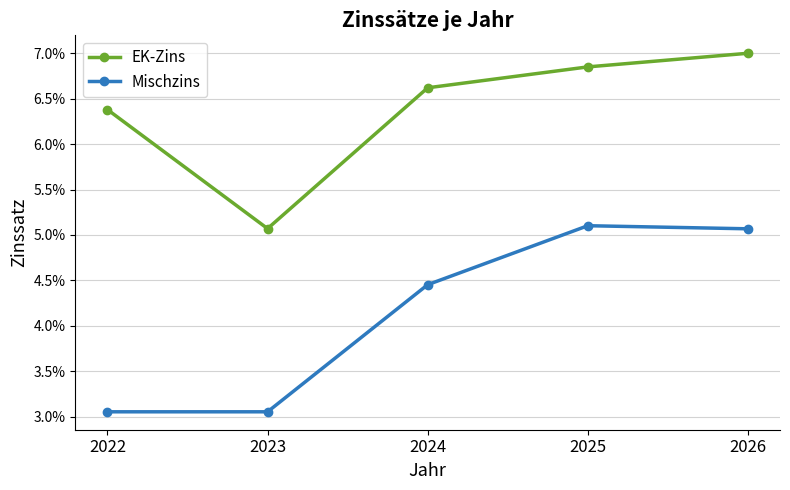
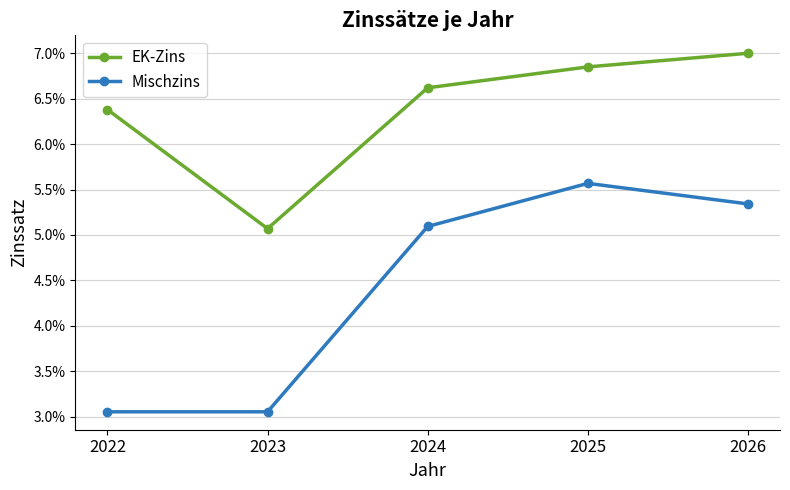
  {
    "EK-Zins": {
      "2022": "6.4%",
      "2023": "5.1%",
      "2024": "6.6%",
      "2025": "6.9%",
      "2026": "7.0%"
    },
    "Mischzins": {
      "2022": "3.1%",
      "2023": "3.1%",
-     "2024": "4.5%",
-     "2025": "5.1%",
-     "2026": "5.1%"
+     "2024": "5.1%",
+     "2025": "5.6%",
+     "2026": "5.3%"
    }
  }
